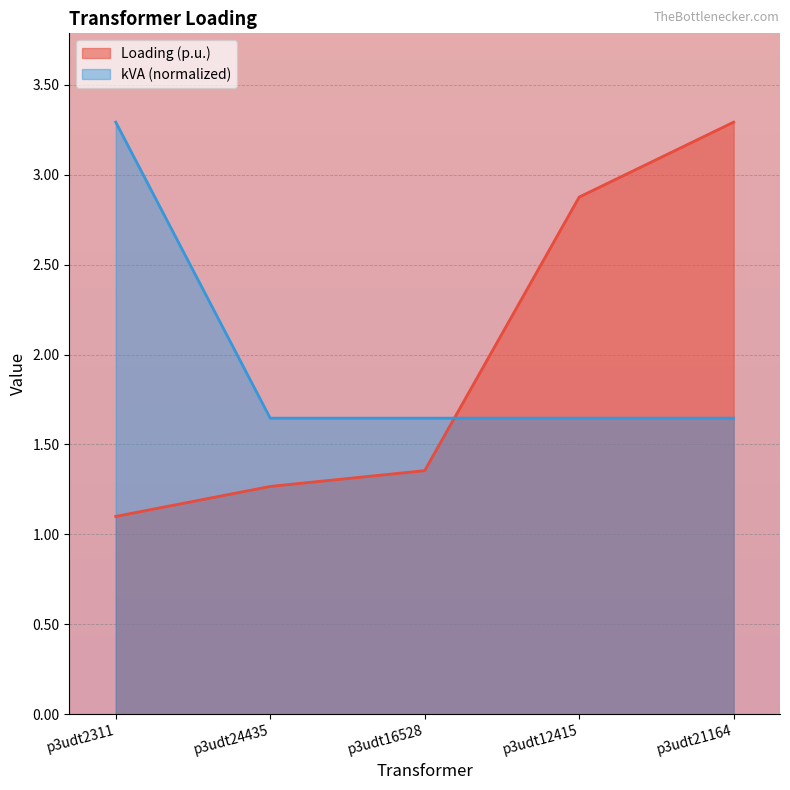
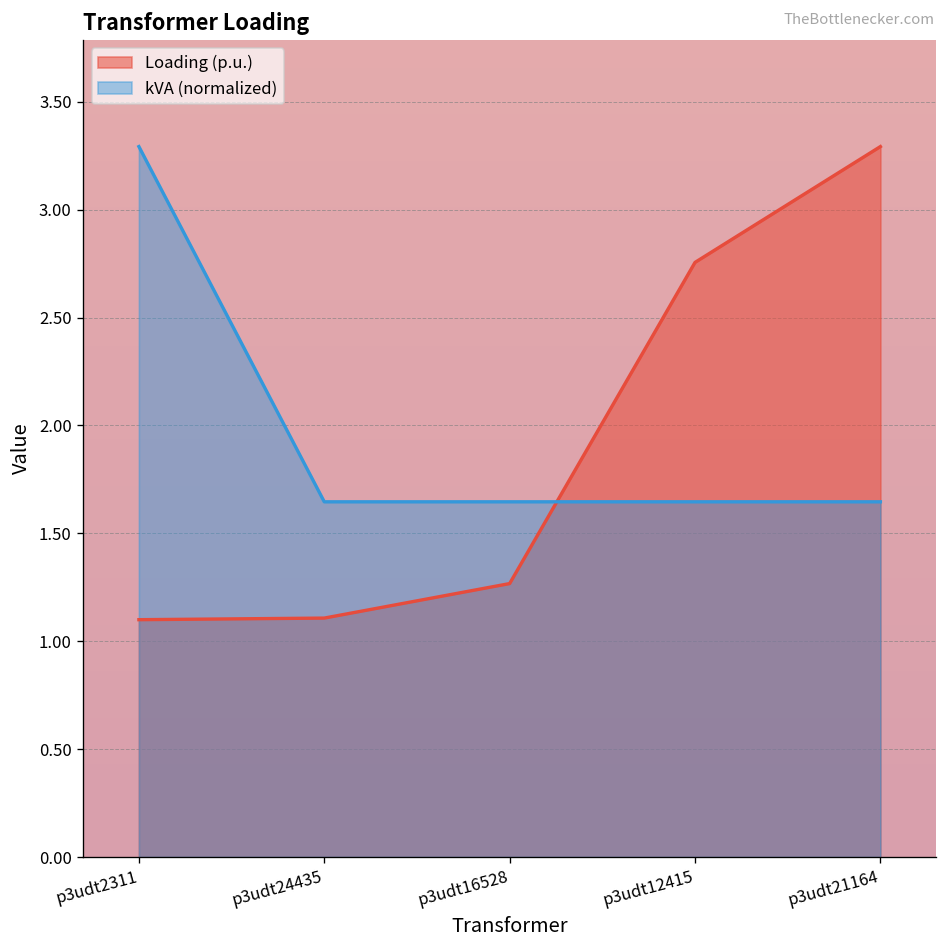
  {
    "Loading (p.u.)": {
      "p3udt2311": 1.10,
-     "p3udt24435": 1.27,
-     "p3udt16528": 1.35,
-     "p3udt12415": 2.88,
+     "p3udt24435": 1.11,
+     "p3udt16528": 1.27,
+     "p3udt12415": 2.76,
      "p3udt21164": 3.29
    },
    "kVA (normalized)": {
      "p3udt2311": 3.29,
      "p3udt24435": 1.65,
      "p3udt16528": 1.65,
      "p3udt12415": 1.65,
      "p3udt21164": 1.65
    }
  }
